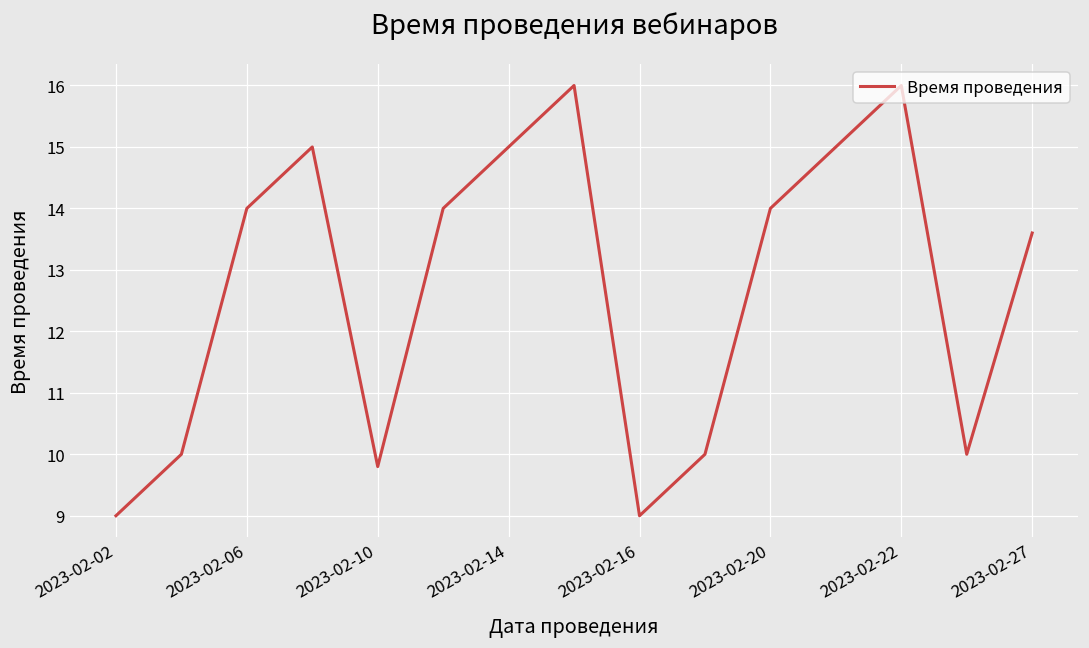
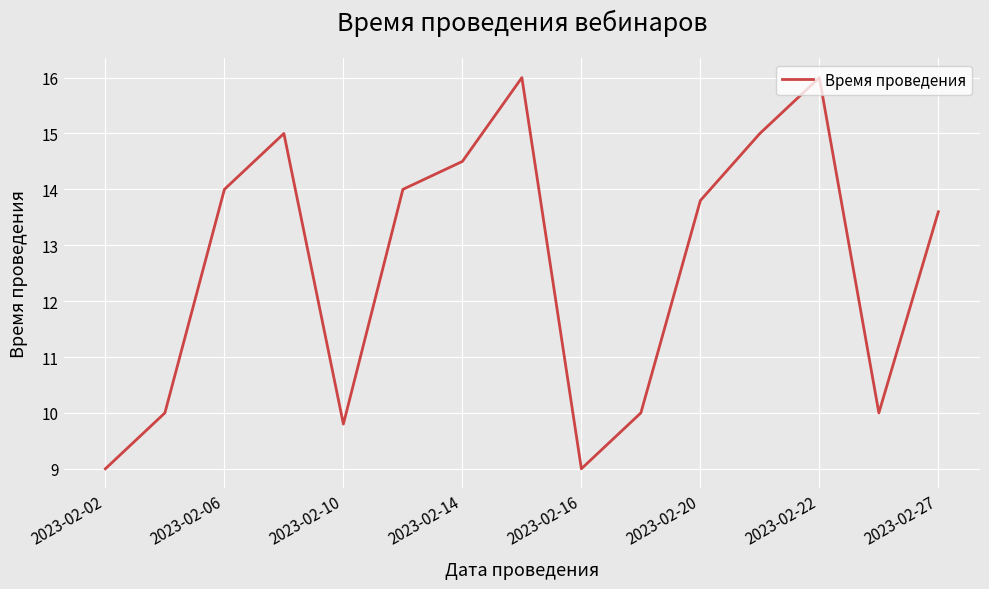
  {
    "2023-02-02": 9.0,
    "2023-02-06": 14.0,
    "2023-02-10": 9.8,
-   "2023-02-14": 15.0,
+   "2023-02-14": 14.5,
    "2023-02-16": 9.0,
-   "2023-02-20": 14.0,
+   "2023-02-20": 13.8,
    "2023-02-27": 13.6
  }
